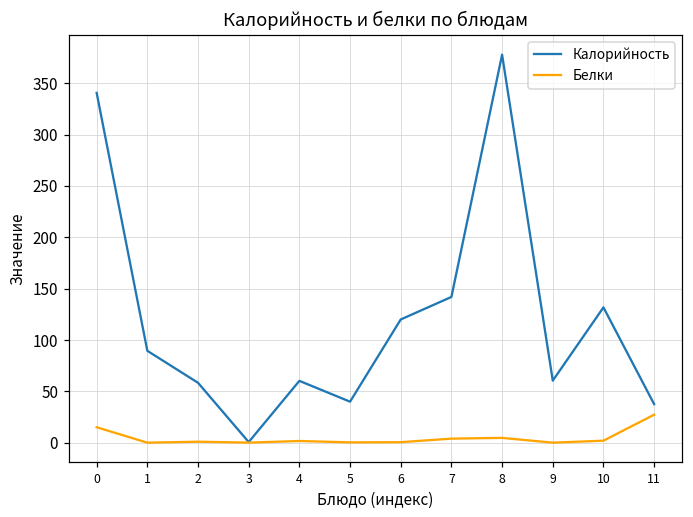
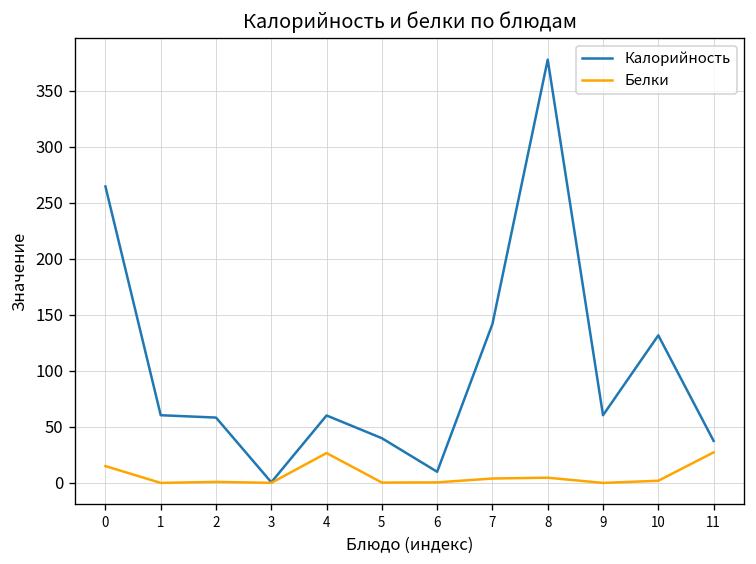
  {
    "Калорийность": {
-     "0": 340,
-     "1": 90,
+     "0": 260,
+     "1": 60,
      "2": 60,
      "4": 60,
      "5": 40,
-     "6": 120,
+     "6": 10,
      "7": 140,
      "8": 380,
      "9": 60,
      "10": 130,
      "11": 40
    },
    "Белки": {
      "0": 20,
      "1": 0,
      "2": 0,
-     "4": 0,
+     "4": 30,
      "5": 0,
      "6": 0,
      "7": 0,
      "8": 0,
      "9": 0,
      "10": 0,
      "11": 30
    }
  }
